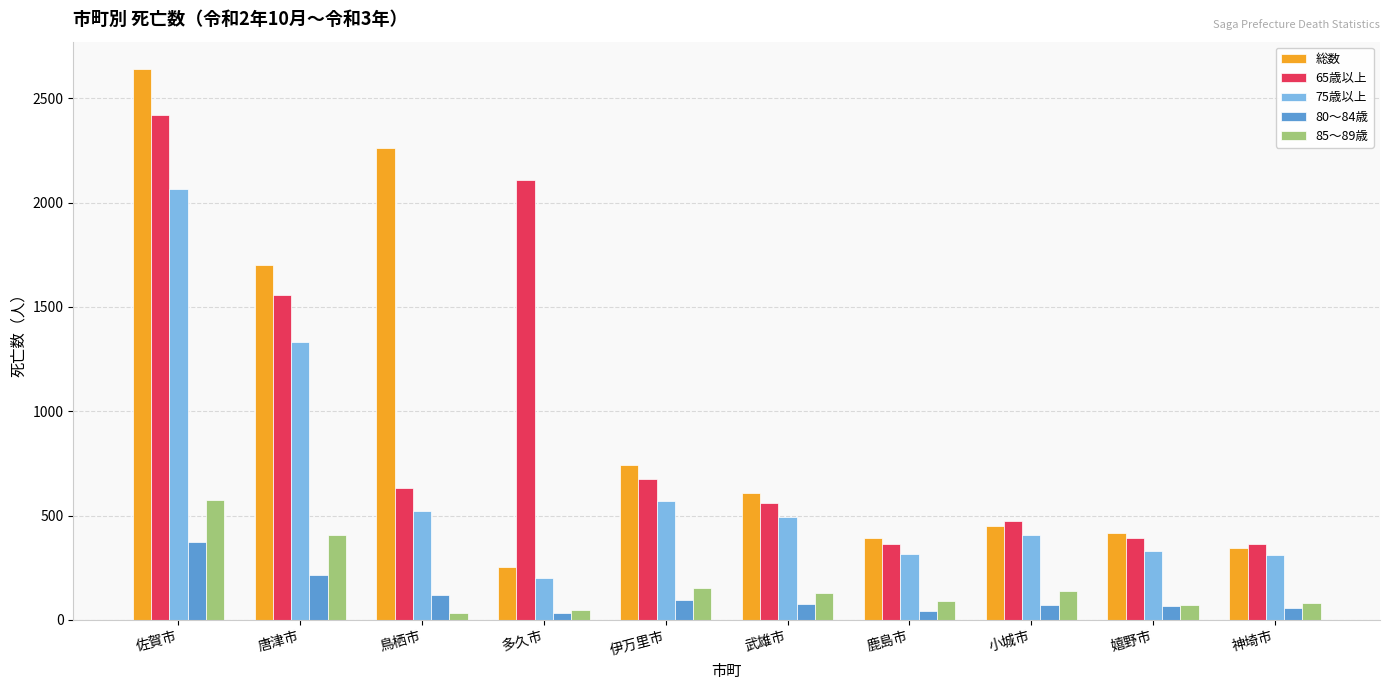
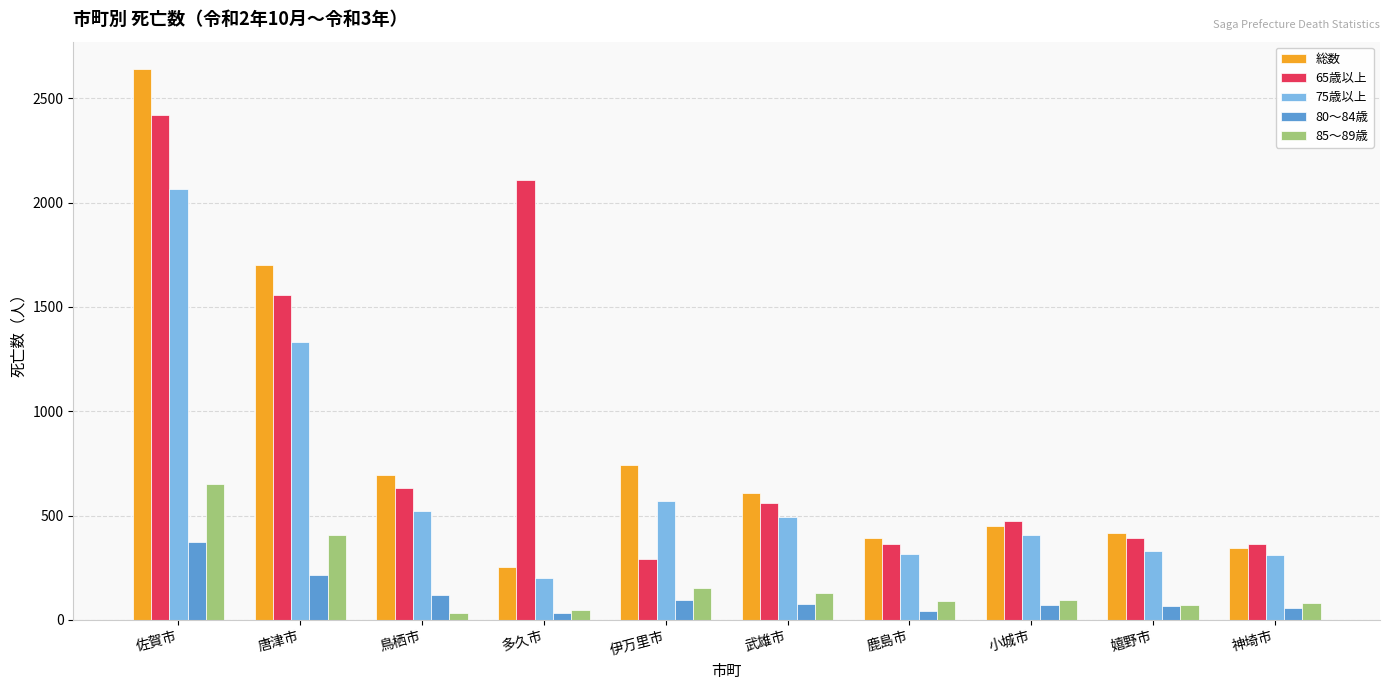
  {
    "総数": {
      "佐賀市": 2640,
      "唐津市": 1700,
-     "鳥栖市": 2260,
+     "鳥栖市": 700,
      "多久市": 250,
      "伊万里市": 740,
      "武雄市": 610,
      "鹿島市": 390,
      "小城市": 450,
      "嬉野市": 420,
      "神埼市": 340
    },
    "65歳以上": {
      "佐賀市": 2420,
      "唐津市": 1560,
      "鳥栖市": 630,
      "多久市": 2110,
-     "伊万里市": 680,
+     "伊万里市": 290,
      "武雄市": 560,
      "鹿島市": 360,
      "小城市": 470,
      "嬉野市": 390,
      "神埼市": 370
    },
    "85～89歳": {
-     "佐賀市": 570,
+     "佐賀市": 650,
      "唐津市": 410,
      "鳥栖市": 30,
      "多久市": 50,
      "伊万里市": 150,
      "武雄市": 130,
      "鹿島市": 90,
-     "小城市": 140,
+     "小城市": 100,
      "嬉野市": 70,
      "神埼市": 80
    }
  }
